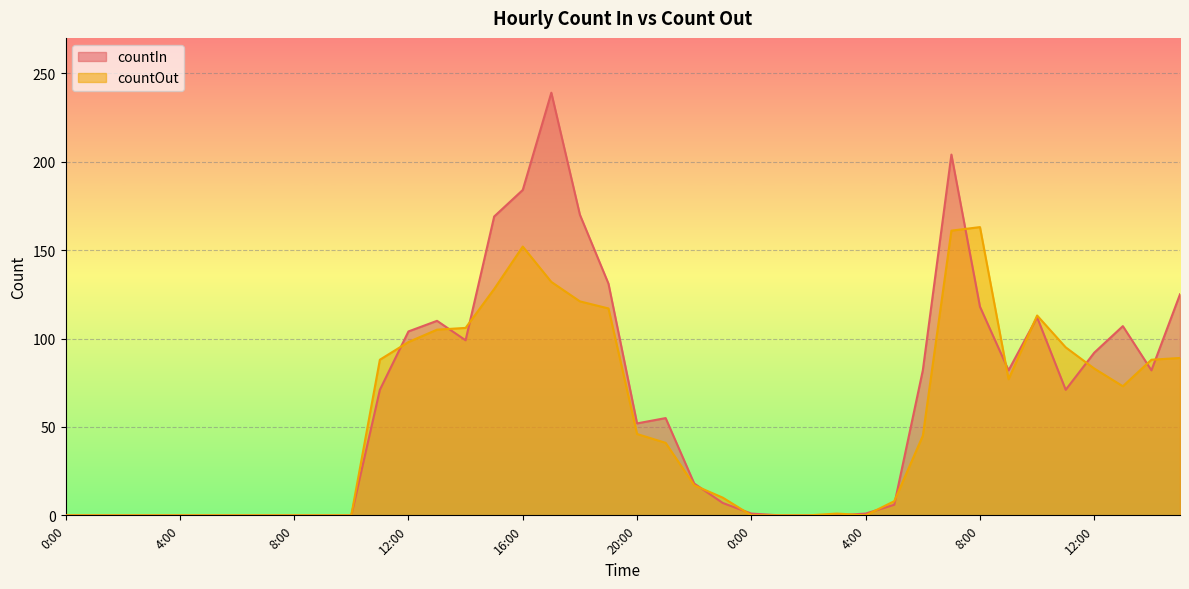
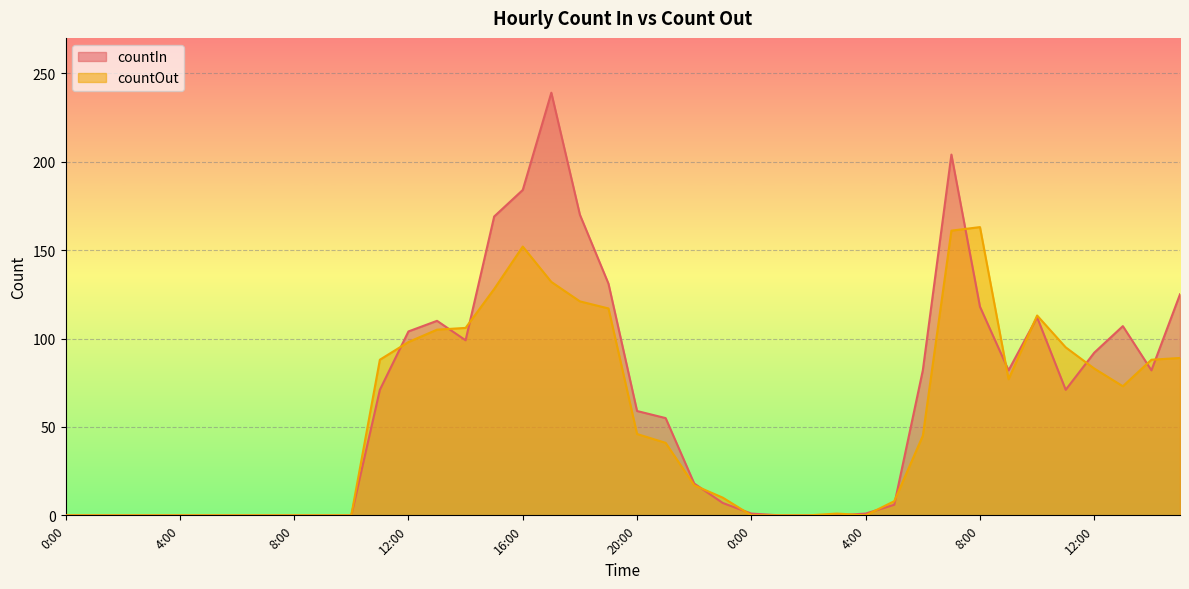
  {
    "countIn": {
      "16:00": 184,
-     "20:00": 52
+     "20:00": 59
    },
    "countOut": {
      "16:00": 152,
      "20:00": 46
    }
  }
